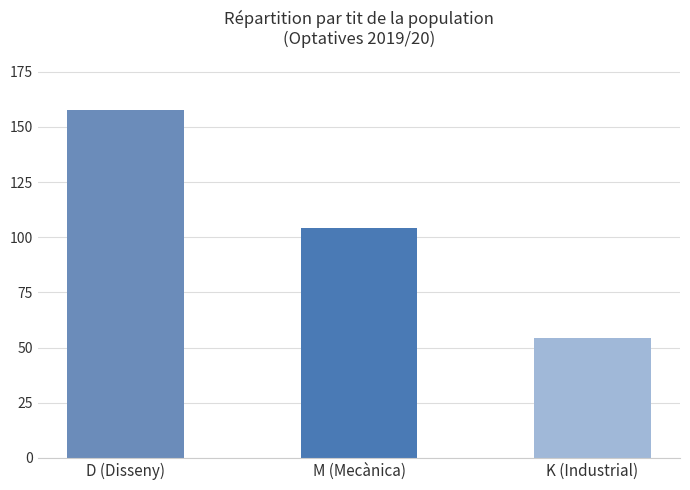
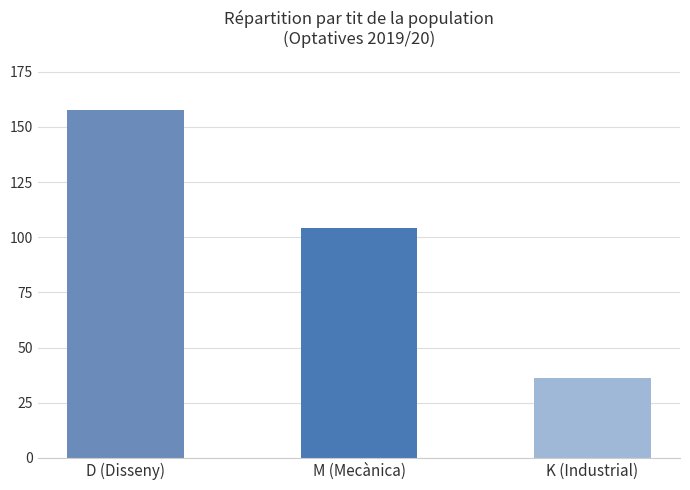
  {
    "D (Disseny)": 158,
    "M (Mecànica)": 104,
-   "K (Industrial)": 54
+   "K (Industrial)": 36
  }
